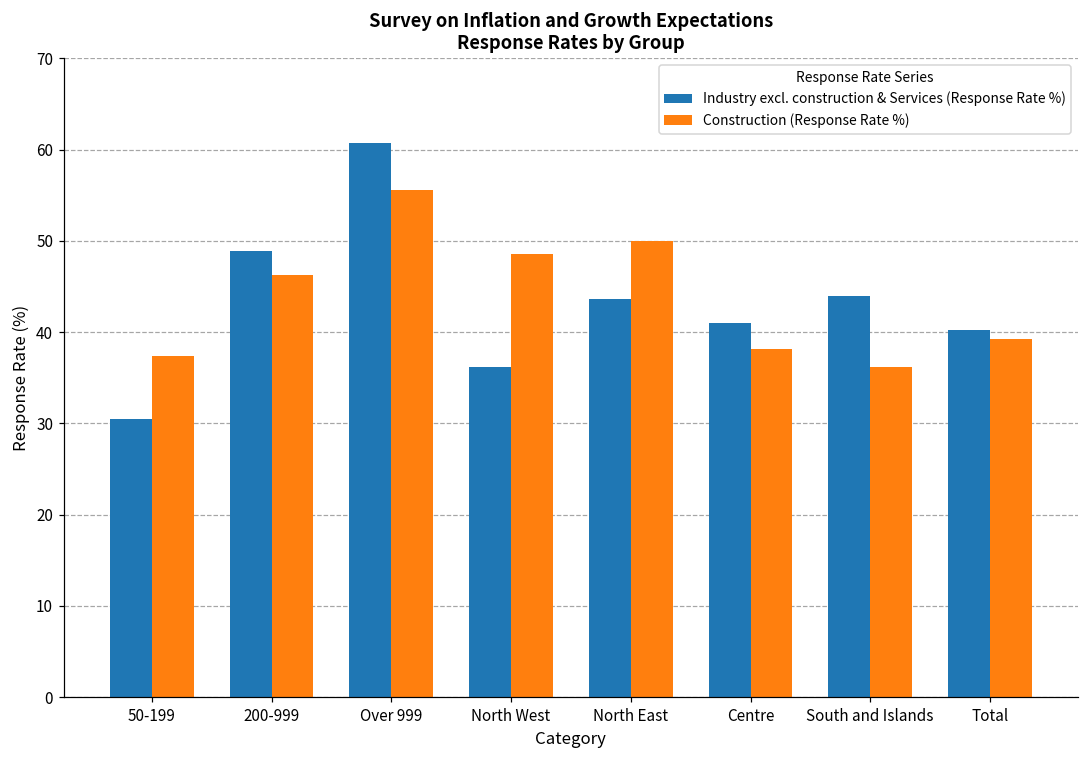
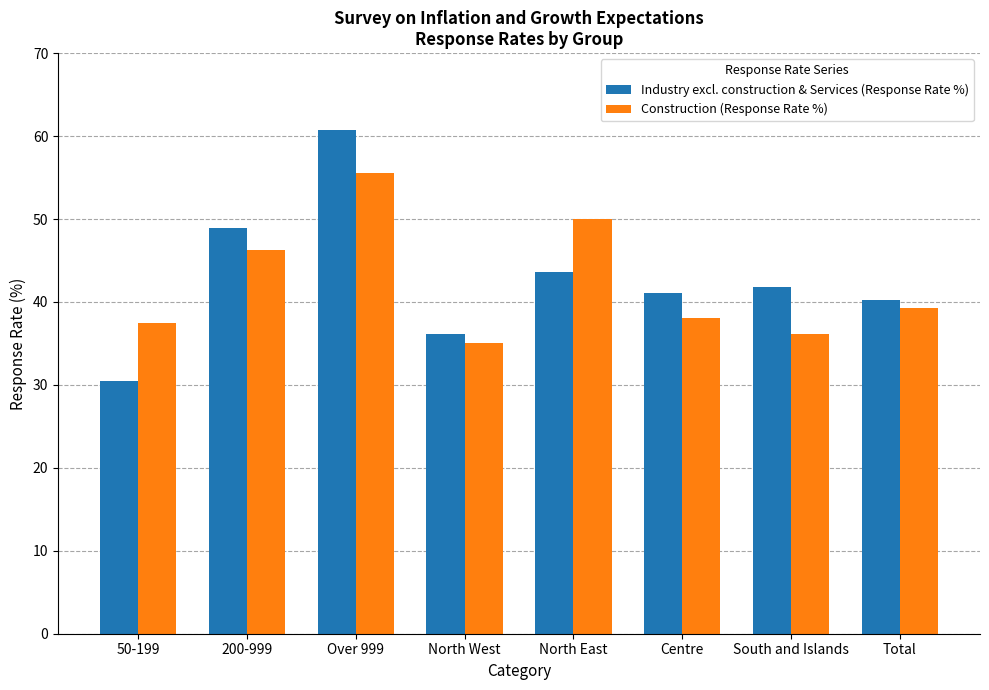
  {
    "Industry excl. construction & Services (Response Rate %)": {
      "50-199": 30,
      "200-999": 49,
      "Over 999": 61,
      "North West": 36,
      "North East": 44,
      "Centre": 41,
-     "South and Islands": 44,
+     "South and Islands": 42,
      "Total": 40
    },
    "Construction (Response Rate %)": {
      "50-199": 37,
      "200-999": 46,
      "Over 999": 56,
-     "North West": 49,
+     "North West": 35,
      "North East": 50,
      "Centre": 38,
      "South and Islands": 36,
      "Total": 39
    }
  }
